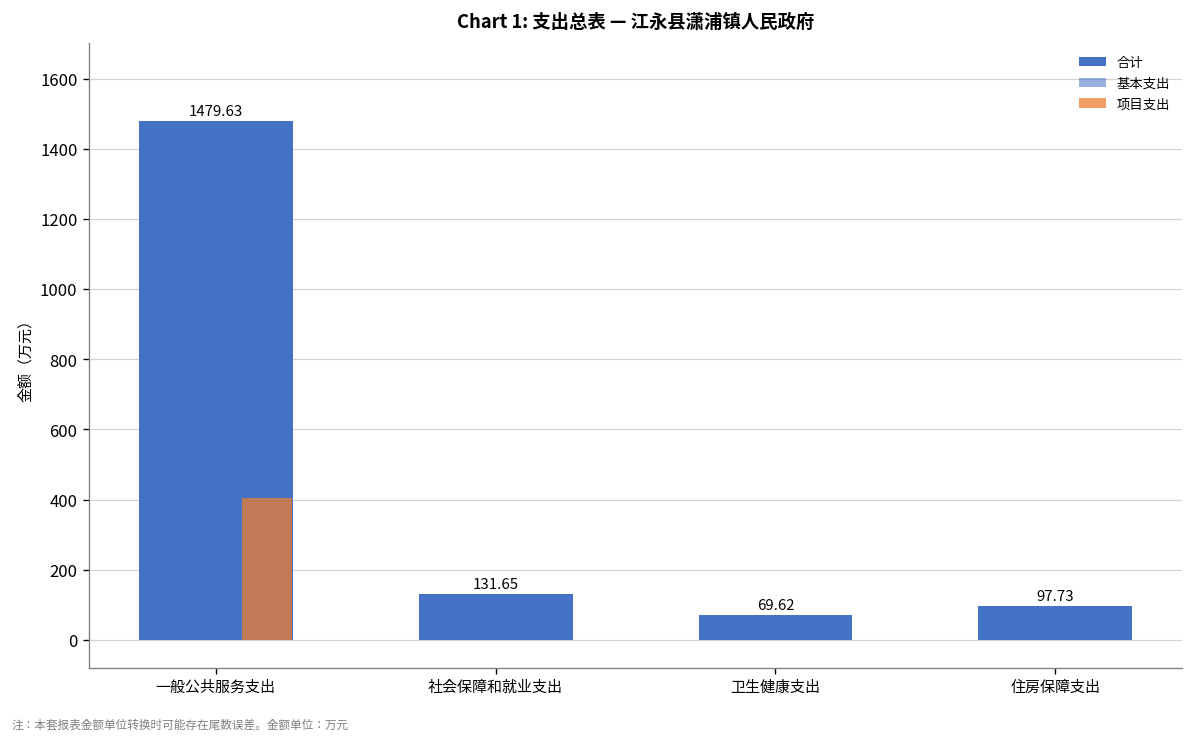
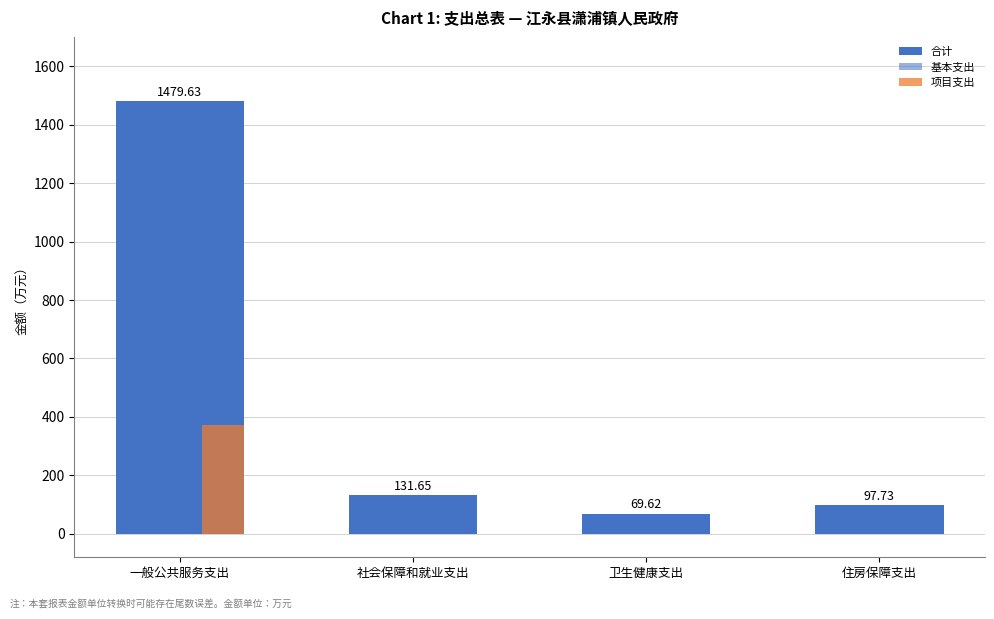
  {
    "项目支出": {
-     "一般公共服务支出": 410,
+     "一般公共服务支出": 370,
      "社会保障和就业支出": 0,
      "卫生健康支出": 0,
      "住房保障支出": 0
    }
  }
